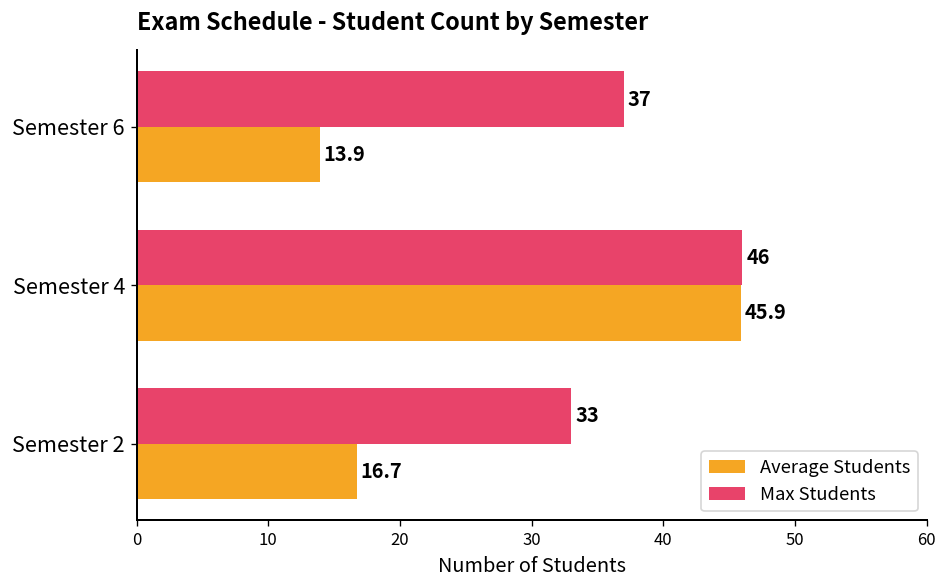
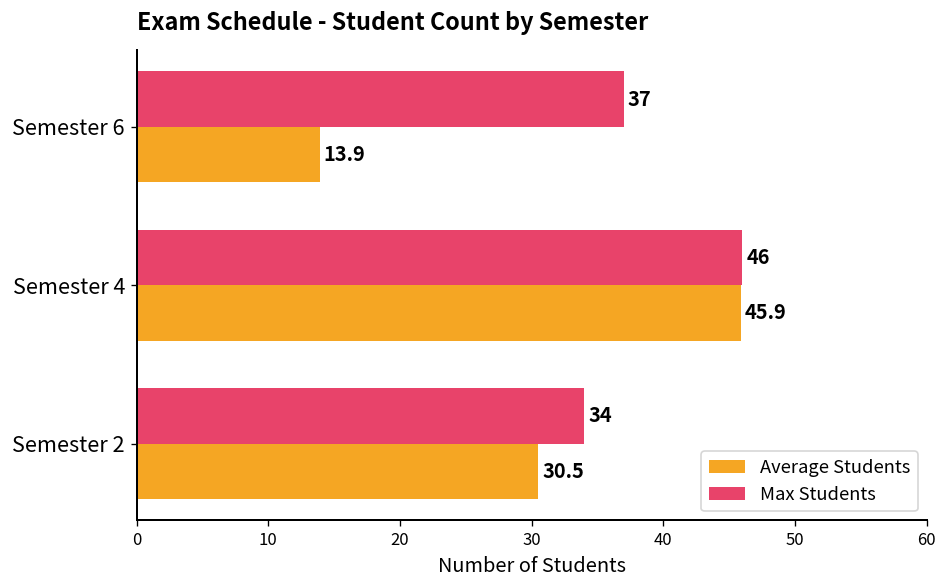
  {
    "Average Students": {
      "Semester 6": 13.9,
      "Semester 4": 45.9,
-     "Semester 2": 16.7
+     "Semester 2": 30.5
    },
    "Max Students": {
      "Semester 6": 37,
      "Semester 4": 46,
-     "Semester 2": 33
+     "Semester 2": 34
    }
  }
